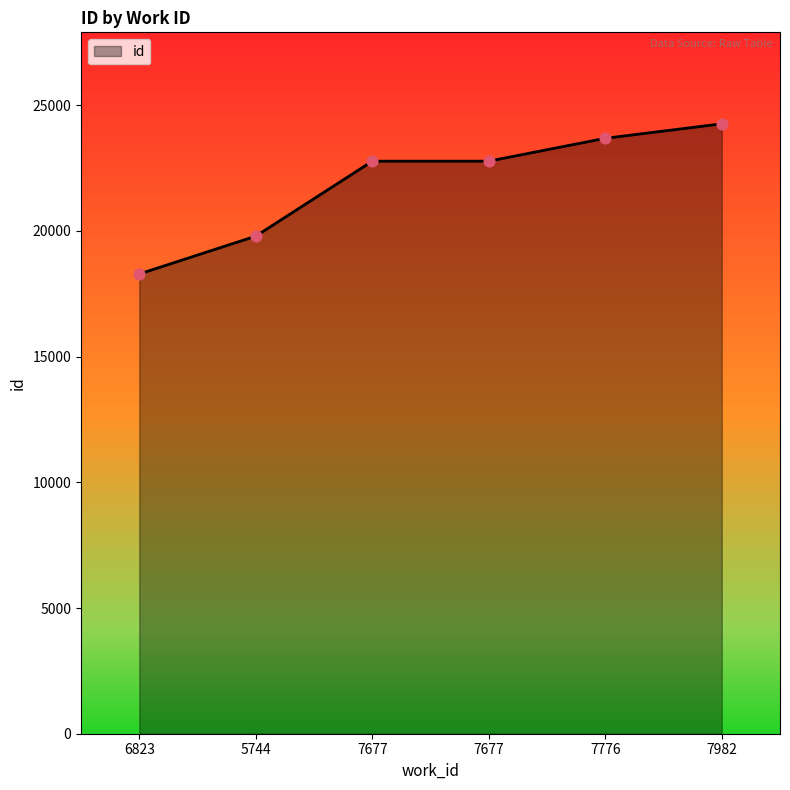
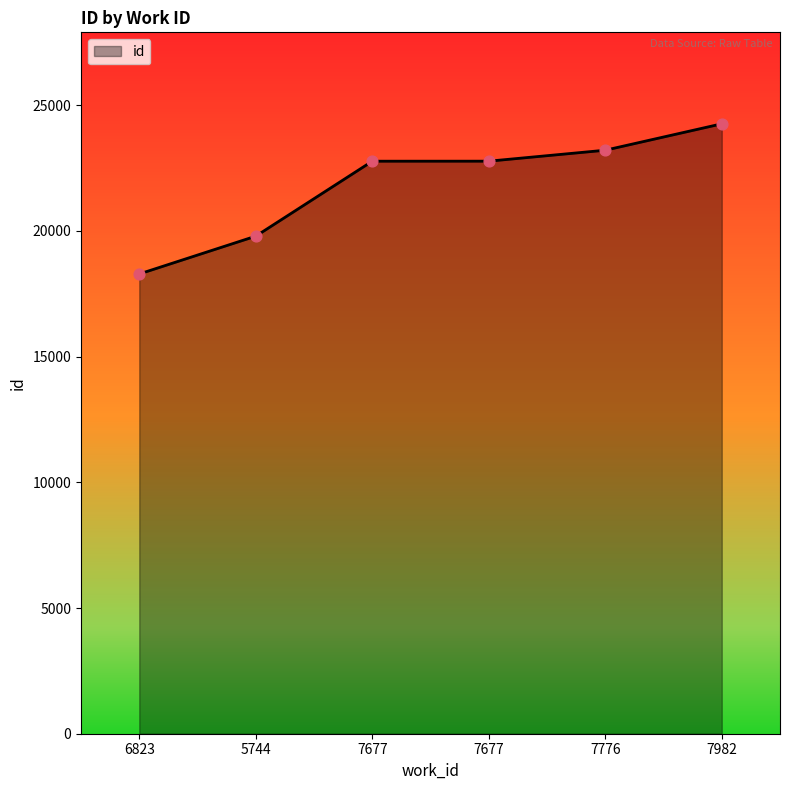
  {
    "6823": 18300,
    "5744": 19800,
-   "7776": 23700,
+   "7776": 23200,
    "7982": 24300
  }
